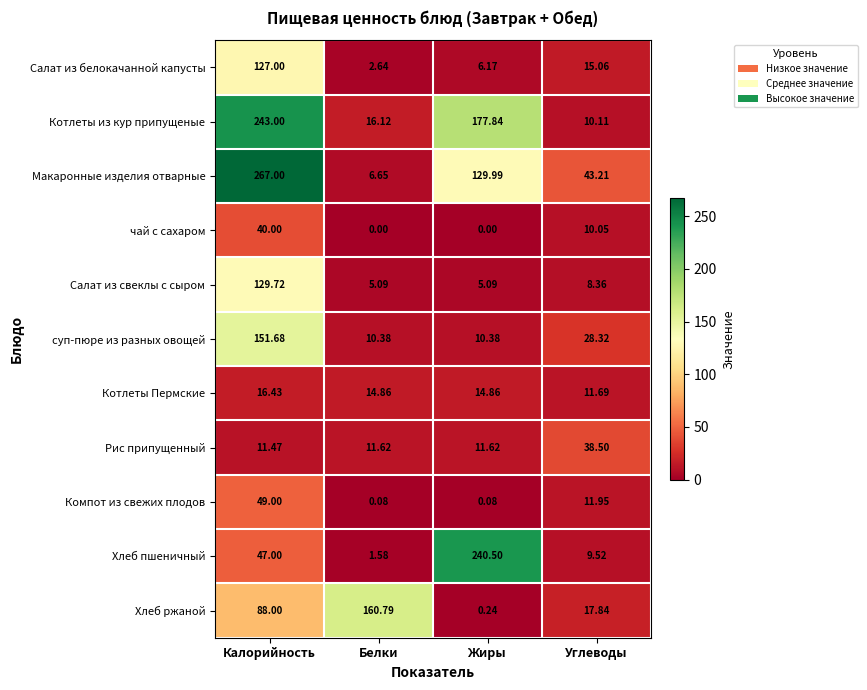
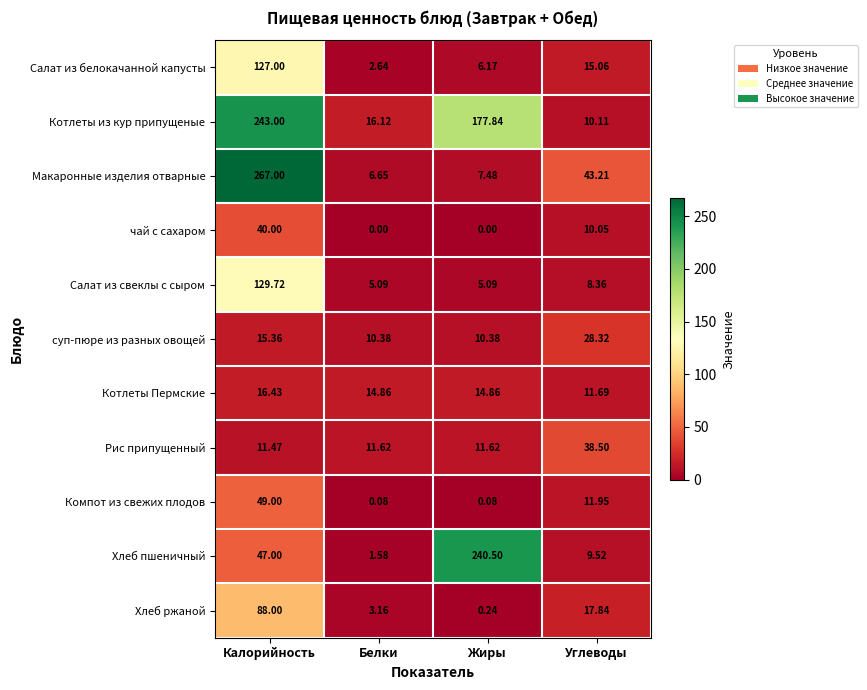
  {
    "Салат из белокачанной капусты": {
      "Калорийность": 127.00,
      "Белки": 2.64,
      "Жиры": 6.17,
      "Углеводы": 15.06
    },
    "Котлеты из кур припущеные": {
      "Калорийность": 243.00,
      "Белки": 16.12,
      "Жиры": 177.84,
      "Углеводы": 10.11
    },
    "Макаронные изделия отварные": {
      "Калорийность": 267.00,
      "Белки": 6.65,
-     "Жиры": 129.99,
+     "Жиры": 7.48,
      "Углеводы": 43.21
    },
    "чай с сахаром": {
      "Калорийность": 40.00,
      "Белки": 0.00,
      "Жиры": 0.00,
      "Углеводы": 10.05
    },
    "Салат из свеклы с сыром": {
      "Калорийность": 129.72,
      "Белки": 5.09,
      "Жиры": 5.09,
      "Углеводы": 8.36
    },
    "суп-пюре из разных овощей": {
-     "Калорийность": 151.68,
+     "Калорийность": 15.36,
      "Белки": 10.38,
      "Жиры": 10.38,
      "Углеводы": 28.32
    },
    "Котлеты Пермские": {
      "Калорийность": 16.43,
      "Белки": 14.86,
      "Жиры": 14.86,
      "Углеводы": 11.69
    },
    "Рис припущенный": {
      "Калорийность": 11.47,
      "Белки": 11.62,
      "Жиры": 11.62,
      "Углеводы": 38.50
    },
    "Компот из свежих плодов": {
      "Калорийность": 49.00,
      "Белки": 0.08,
      "Жиры": 0.08,
      "Углеводы": 11.95
    },
    "Хлеб пшеничный": {
      "Калорийность": 47.00,
      "Белки": 1.58,
      "Жиры": 240.50,
      "Углеводы": 9.52
    },
    "Хлеб ржаной": {
      "Калорийность": 88.00,
-     "Белки": 160.79,
+     "Белки": 3.16,
      "Жиры": 0.24,
      "Углеводы": 17.84
    }
  }
